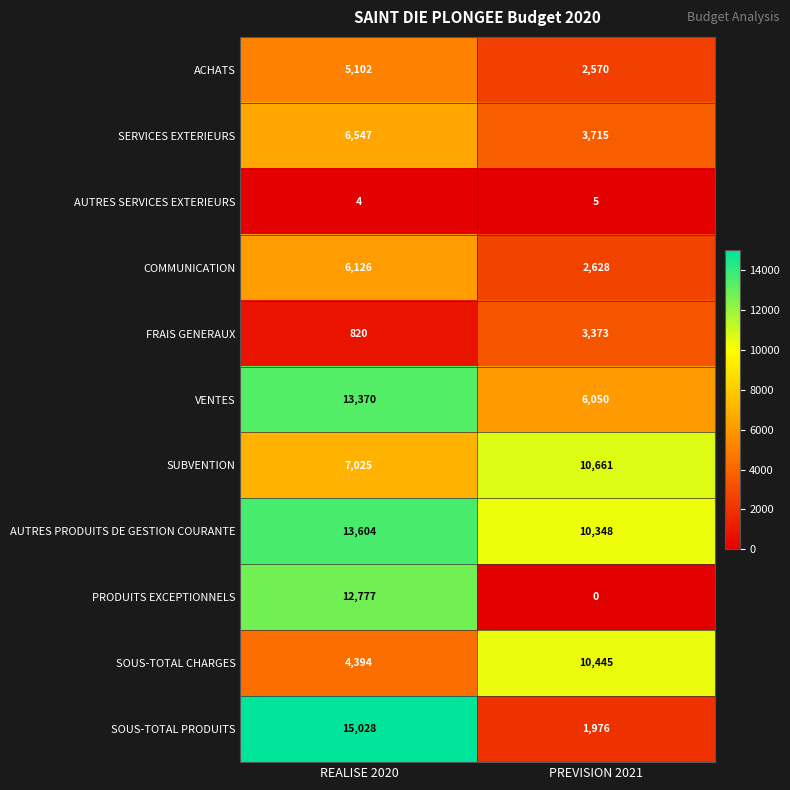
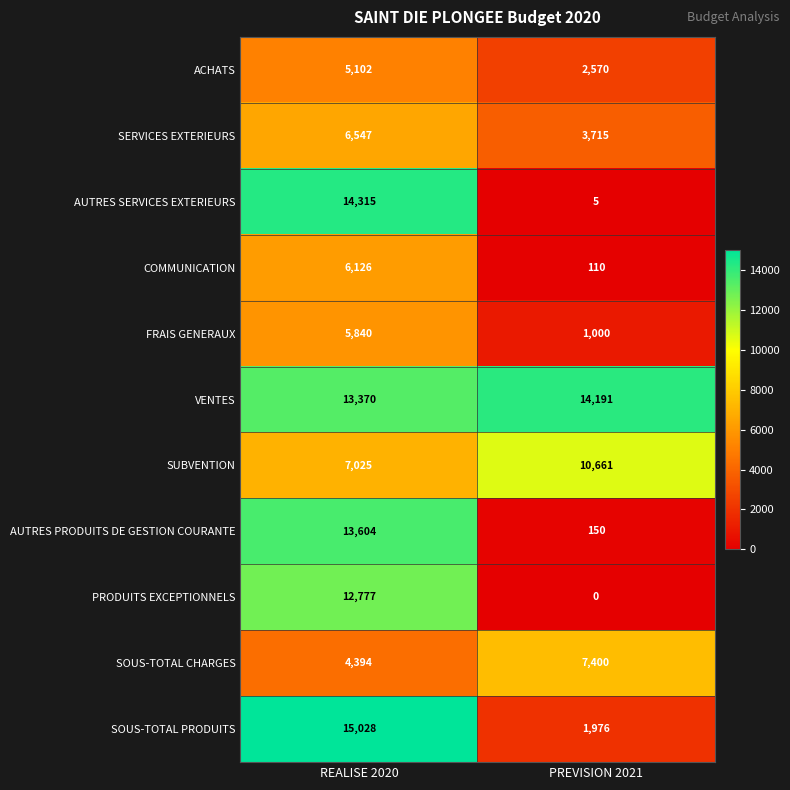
  {
    "ACHATS": {
      "REALISE 2020": "5,102",
      "PREVISION 2021": "2,570"
    },
    "SERVICES EXTERIEURS": {
      "REALISE 2020": "6,547",
      "PREVISION 2021": "3,715"
    },
    "AUTRES SERVICES EXTERIEURS": {
-     "REALISE 2020": "4",
+     "REALISE 2020": "14,315",
      "PREVISION 2021": "5"
    },
    "COMMUNICATION": {
      "REALISE 2020": "6,126",
-     "PREVISION 2021": "2,628"
+     "PREVISION 2021": "110"
    },
    "FRAIS GENERAUX": {
-     "REALISE 2020": "820",
-     "PREVISION 2021": "3,373"
+     "REALISE 2020": "5,840",
+     "PREVISION 2021": "1,000"
    },
    "VENTES": {
      "REALISE 2020": "13,370",
-     "PREVISION 2021": "6,050"
+     "PREVISION 2021": "14,191"
    },
    "SUBVENTION": {
      "REALISE 2020": "7,025",
      "PREVISION 2021": "10,661"
    },
    "AUTRES PRODUITS DE GESTION COURANTE": {
      "REALISE 2020": "13,604",
-     "PREVISION 2021": "10,348"
+     "PREVISION 2021": "150"
    },
    "PRODUITS EXCEPTIONNELS": {
      "REALISE 2020": "12,777",
      "PREVISION 2021": "0"
    },
    "SOUS-TOTAL CHARGES": {
      "REALISE 2020": "4,394",
-     "PREVISION 2021": "10,445"
+     "PREVISION 2021": "7,400"
    },
    "SOUS-TOTAL PRODUITS": {
      "REALISE 2020": "15,028",
      "PREVISION 2021": "1,976"
    }
  }
